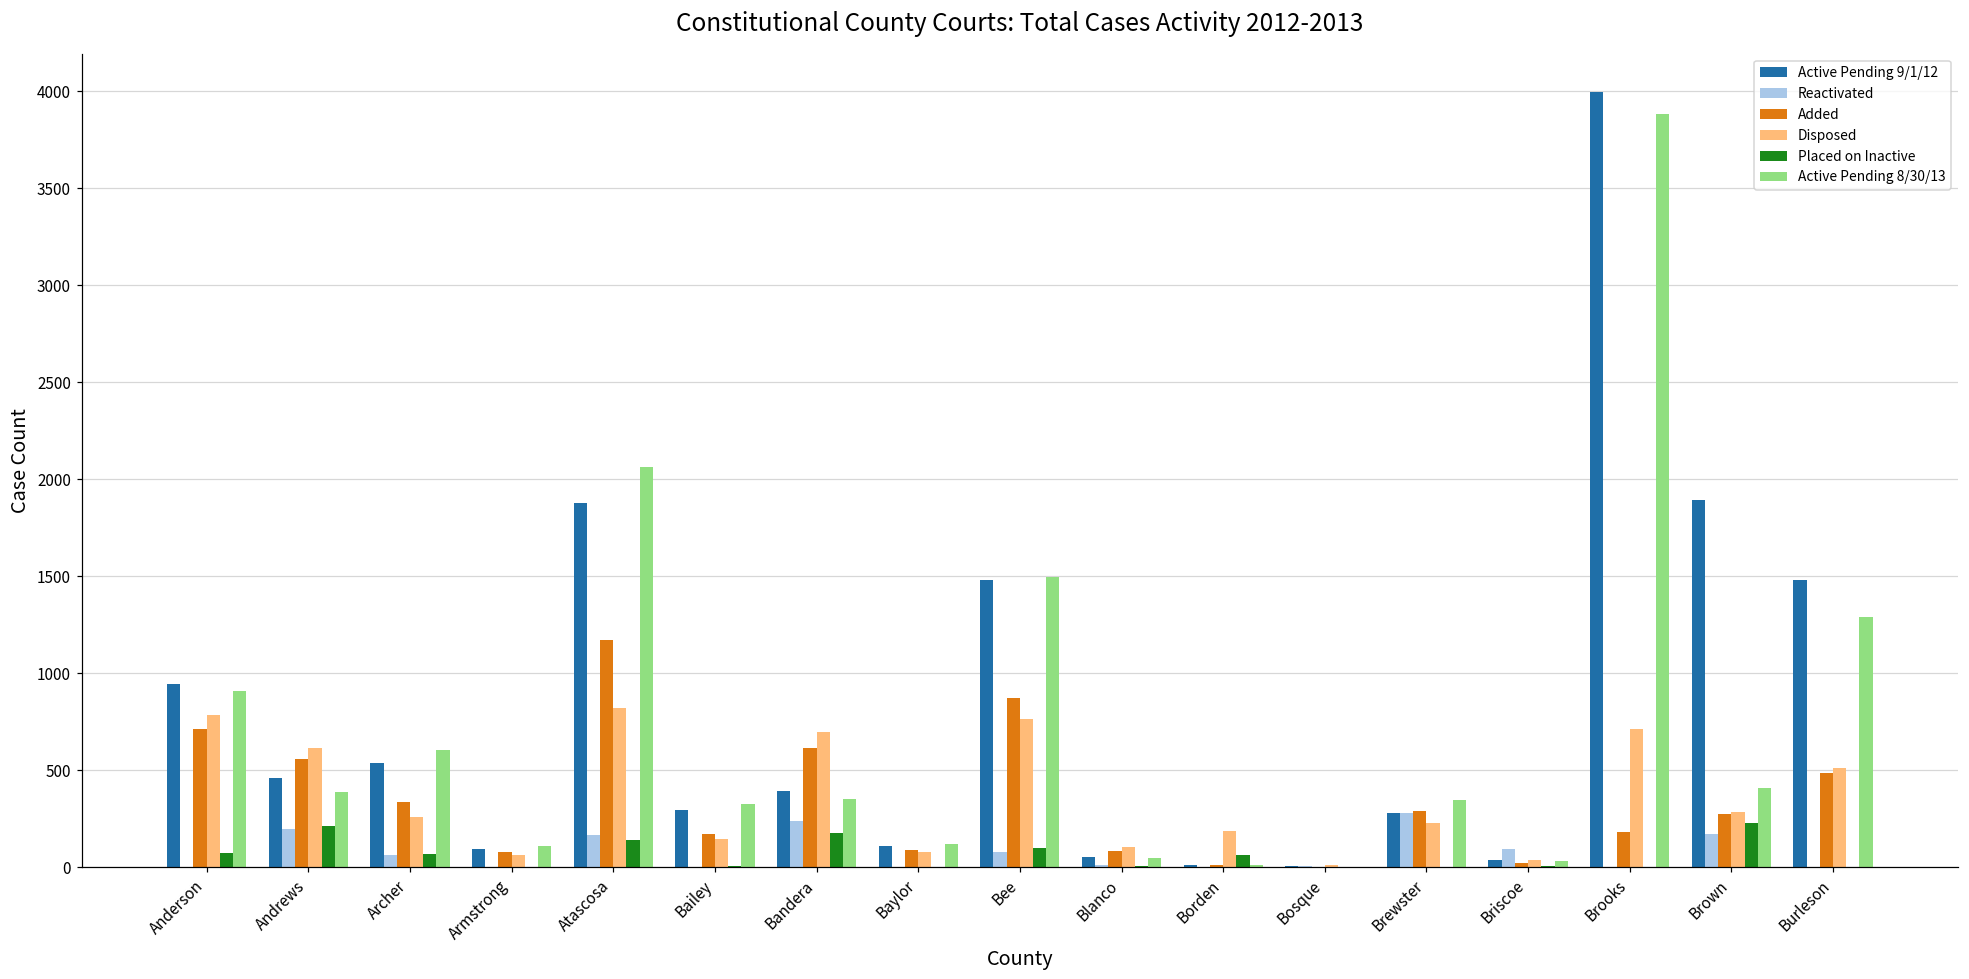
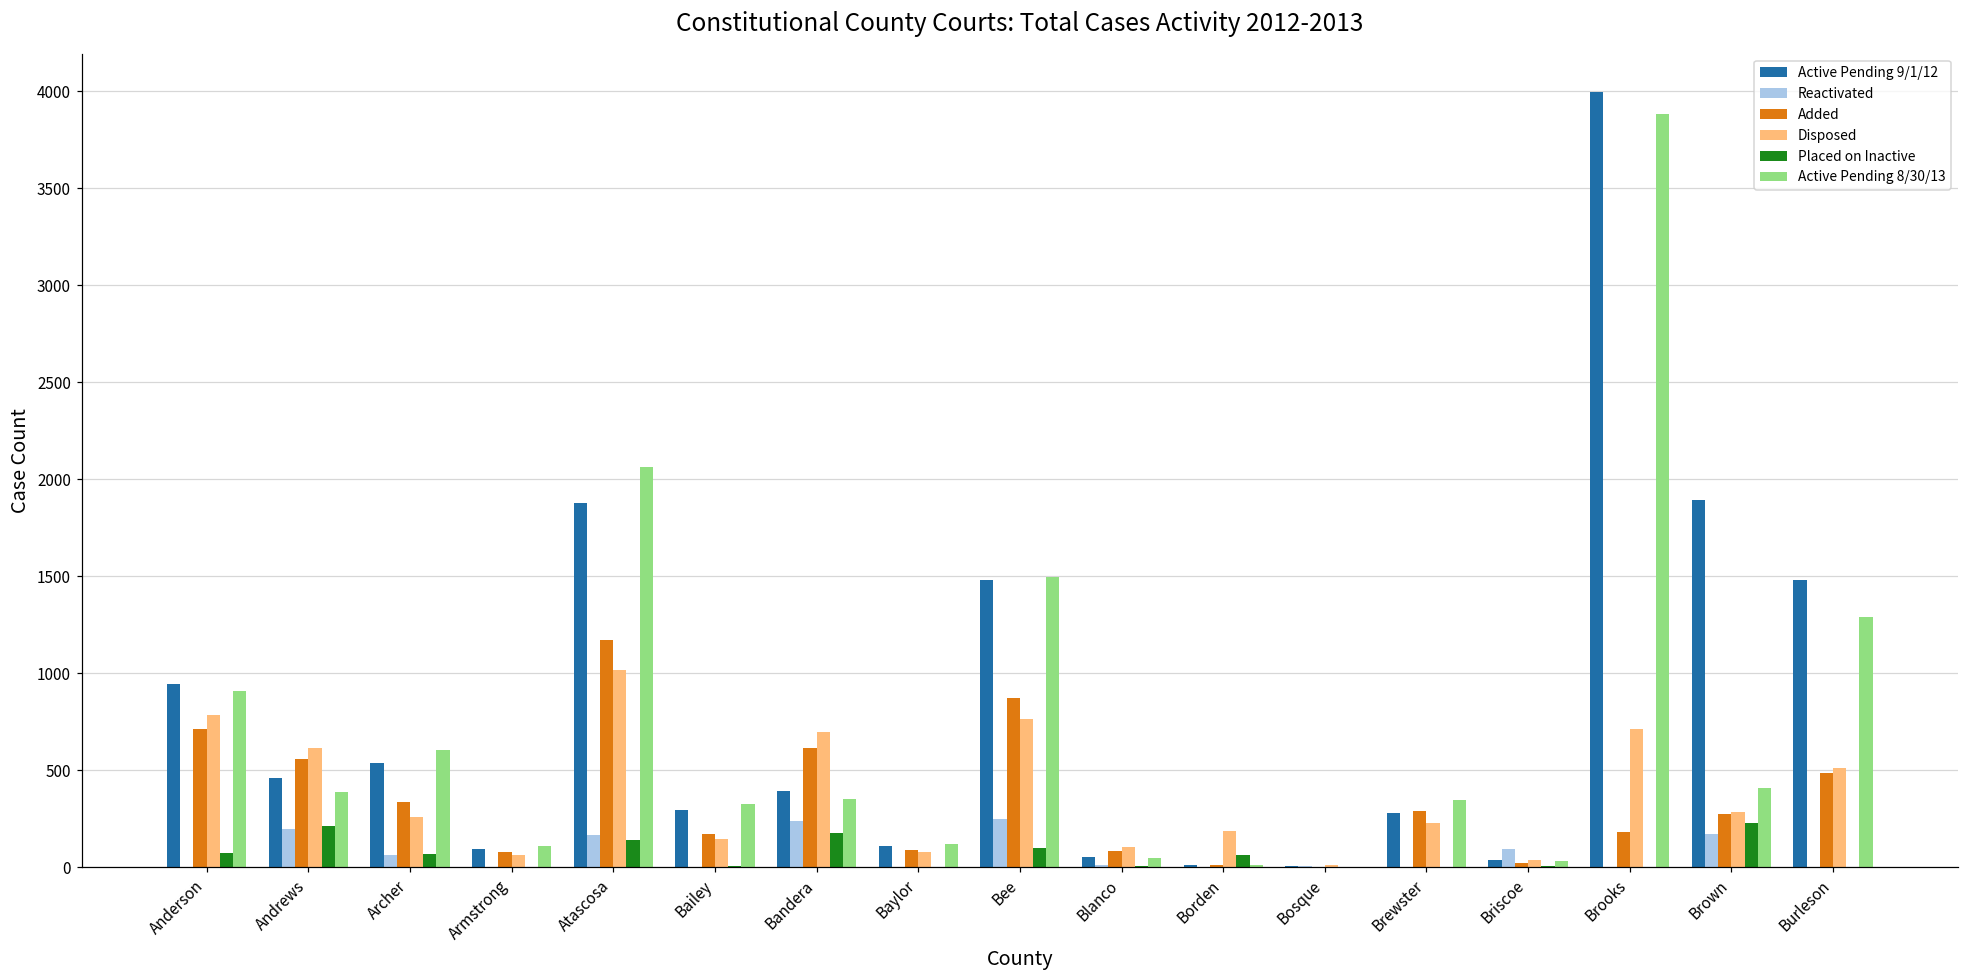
  {
    "Active Pending 9/1/12": {
      "Anderson": 940,
      "Andrews": 460,
      "Archer": 540,
      "Armstrong": 100,
      "Atascosa": 1880,
      "Bailey": 300,
      "Bandera": 390,
      "Baylor": 110,
      "Bee": 1480,
      "Blanco": 50,
      "Brewster": 280,
      "Briscoe": 40,
      "Brooks": 4000,
      "Brown": 1890,
      "Burleson": 1480
    },
    "Reactivated": {
      "Anderson": 0,
      "Andrews": 200,
      "Archer": 60,
      "Armstrong": 0,
      "Atascosa": 160,
      "Bailey": 0,
      "Bandera": 240,
      "Baylor": 0,
-     "Bee": 80,
+     "Bee": 250,
      "Borden": 0,
-     "Brewster": 280,
+     "Brewster": 0,
      "Briscoe": 90,
      "Brooks": 0,
      "Brown": 170,
      "Burleson": 0
    },
    "Added": {
      "Anderson": 710,
      "Andrews": 560,
      "Archer": 330,
      "Armstrong": 80,
      "Atascosa": 1170,
      "Bailey": 170,
      "Bandera": 610,
      "Baylor": 90,
      "Bee": 870,
      "Blanco": 80,
      "Bosque": 0,
      "Brewster": 290,
      "Briscoe": 20,
      "Brooks": 180,
      "Brown": 270,
      "Burleson": 490
    },
    "Disposed": {
      "Anderson": 780,
      "Andrews": 610,
      "Archer": 260,
      "Armstrong": 60,
-     "Atascosa": 820,
+     "Atascosa": 1020,
      "Bailey": 140,
      "Bandera": 700,
      "Baylor": 80,
      "Bee": 760,
      "Blanco": 110,
      "Borden": 190,
      "Brewster": 230,
      "Briscoe": 30,
      "Brooks": 710,
      "Brown": 290,
      "Burleson": 510
    },
    "Placed on Inactive": {
      "Anderson": 70,
      "Andrews": 210,
      "Archer": 70,
      "Armstrong": 0,
      "Atascosa": 140,
      "Bandera": 170,
      "Baylor": 0,
      "Bee": 100,
      "Borden": 60,
      "Bosque": 0,
      "Brewster": 0,
      "Brown": 230,
      "Burleson": 0
    },
    "Active Pending 8/30/13": {
      "Anderson": 910,
      "Andrews": 390,
      "Archer": 600,
      "Armstrong": 110,
      "Atascosa": 2060,
      "Bailey": 320,
      "Bandera": 350,
      "Baylor": 120,
      "Bee": 1500,
      "Blanco": 50,
      "Brewster": 350,
      "Briscoe": 30,
      "Brooks": 3890,
      "Brown": 410,
      "Burleson": 1290
    }
  }
